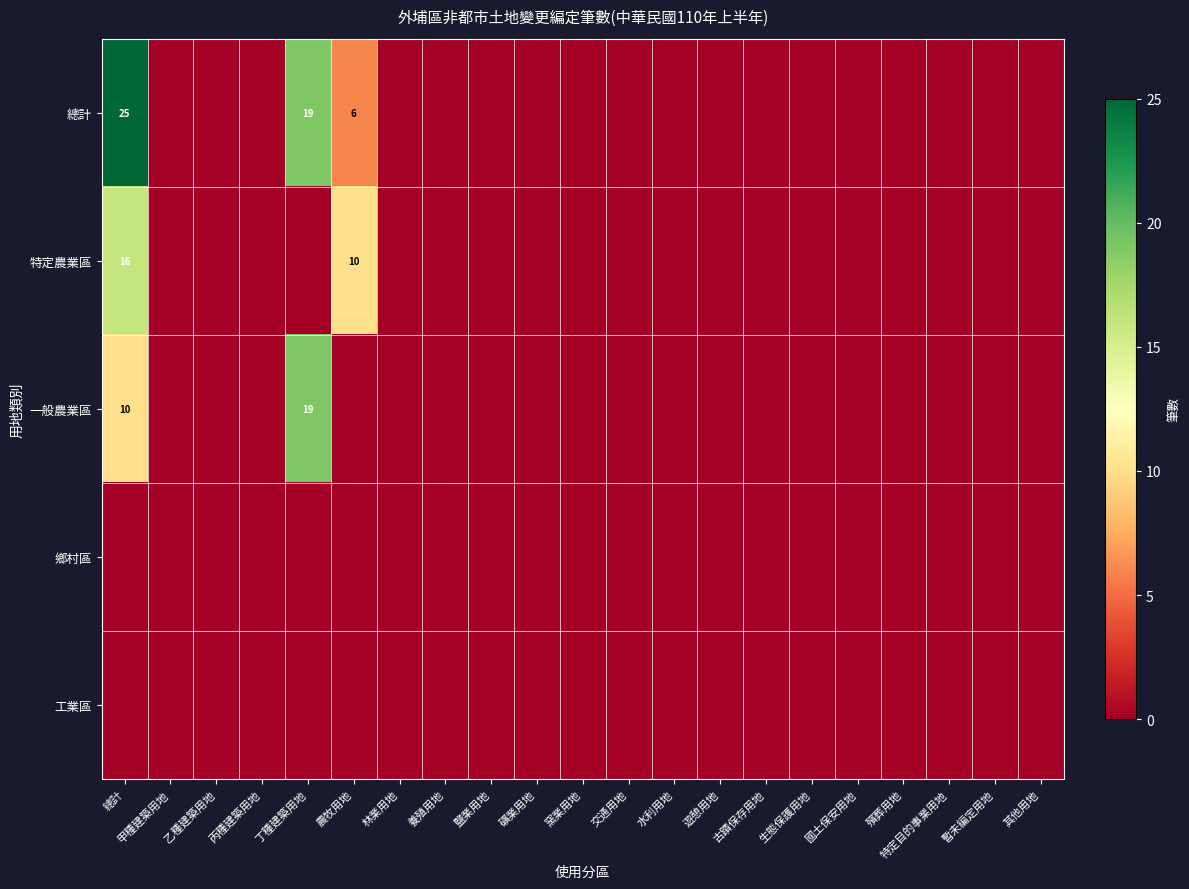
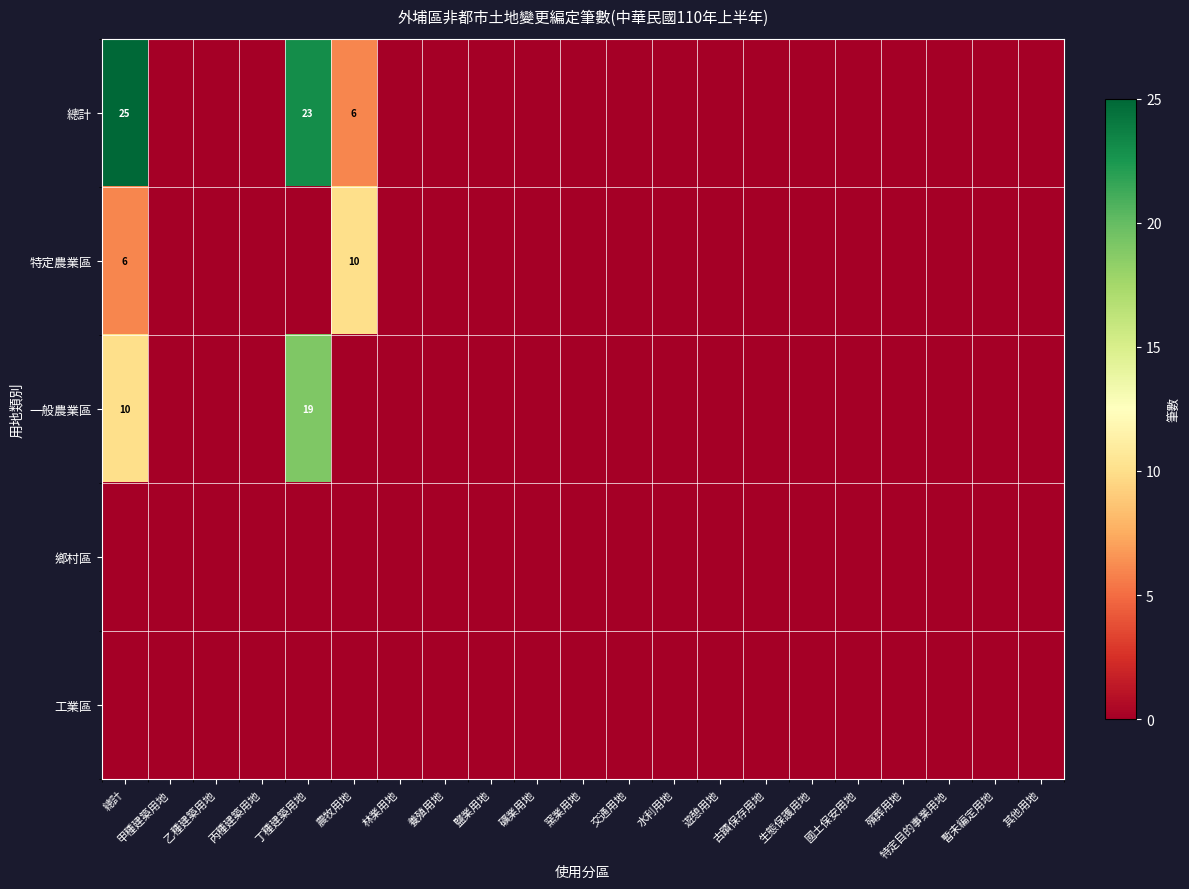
  {
    "總計": {
      "總計": 25,
-     "丁種建築用地": 19,
+     "丁種建築用地": 23,
      "農牧用地": 6
    },
    "特定農業區": {
-     "總計": 16,
+     "總計": 6,
      "農牧用地": 10
    },
    "一般農業區": {
      "總計": 10,
      "丁種建築用地": 19
    }
  }
